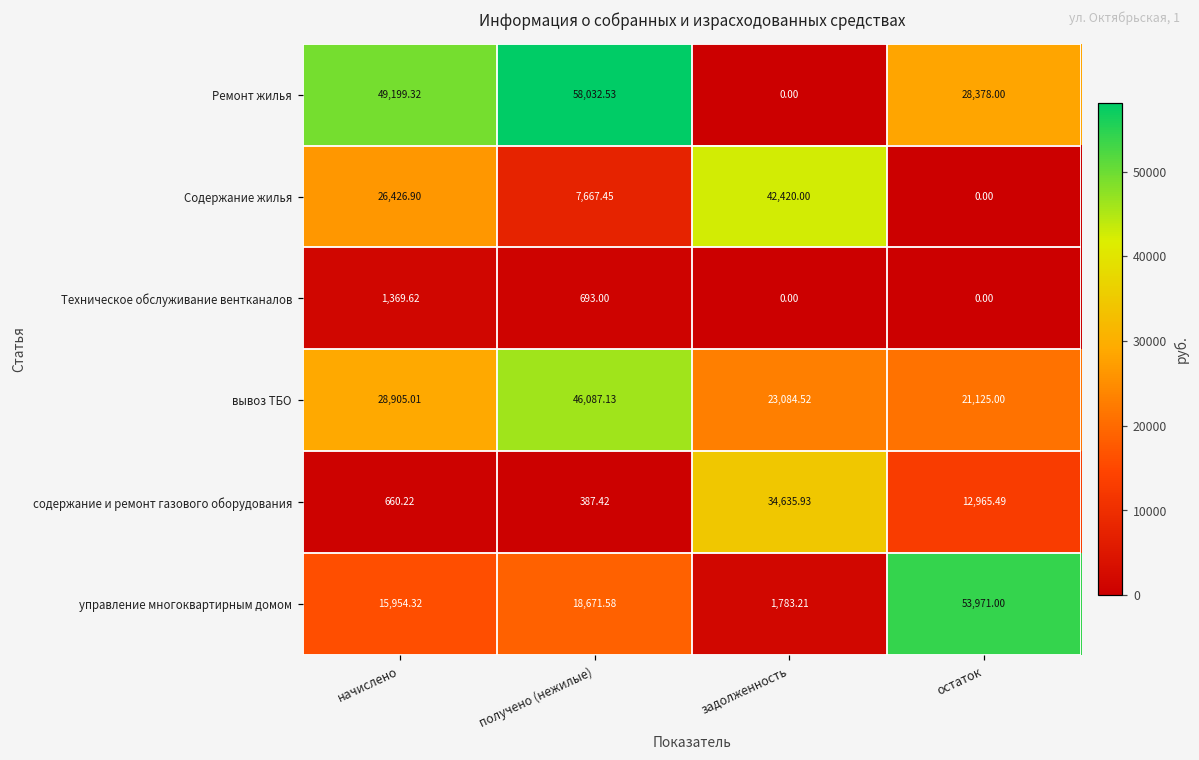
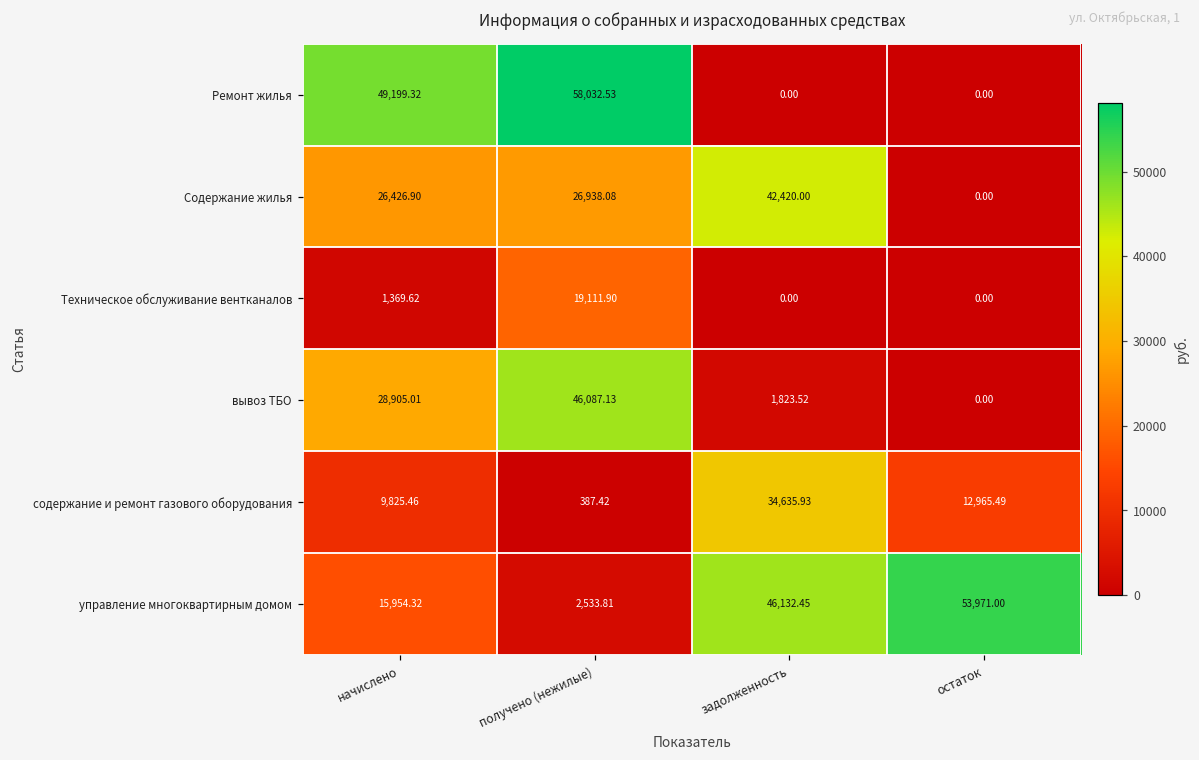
  {
    "Ремонт жилья": {
      "начислено": "49,199.32",
      "получено (нежилые)": "58,032.53",
      "задолженность": "0.00",
-     "остаток": "28,378.00"
+     "остаток": "0.00"
    },
    "Содержание жилья": {
      "начислено": "26,426.90",
-     "получено (нежилые)": "7,667.45",
+     "получено (нежилые)": "26,938.08",
      "задолженность": "42,420.00",
      "остаток": "0.00"
    },
    "Техническое обслуживание вентканалов": {
      "начислено": "1,369.62",
-     "получено (нежилые)": "693.00",
+     "получено (нежилые)": "19,111.90",
      "задолженность": "0.00",
      "остаток": "0.00"
    },
    "вывоз ТБО": {
      "начислено": "28,905.01",
      "получено (нежилые)": "46,087.13",
-     "задолженность": "23,084.52",
-     "остаток": "21,125.00"
+     "задолженность": "1,823.52",
+     "остаток": "0.00"
    },
    "содержание и ремонт газового оборудования": {
-     "начислено": "660.22",
+     "начислено": "9,825.46",
      "получено (нежилые)": "387.42",
      "задолженность": "34,635.93",
      "остаток": "12,965.49"
    },
    "управление многоквартирным домом": {
      "начислено": "15,954.32",
-     "получено (нежилые)": "18,671.58",
-     "задолженность": "1,783.21",
+     "получено (нежилые)": "2,533.81",
+     "задолженность": "46,132.45",
      "остаток": "53,971.00"
    }
  }
